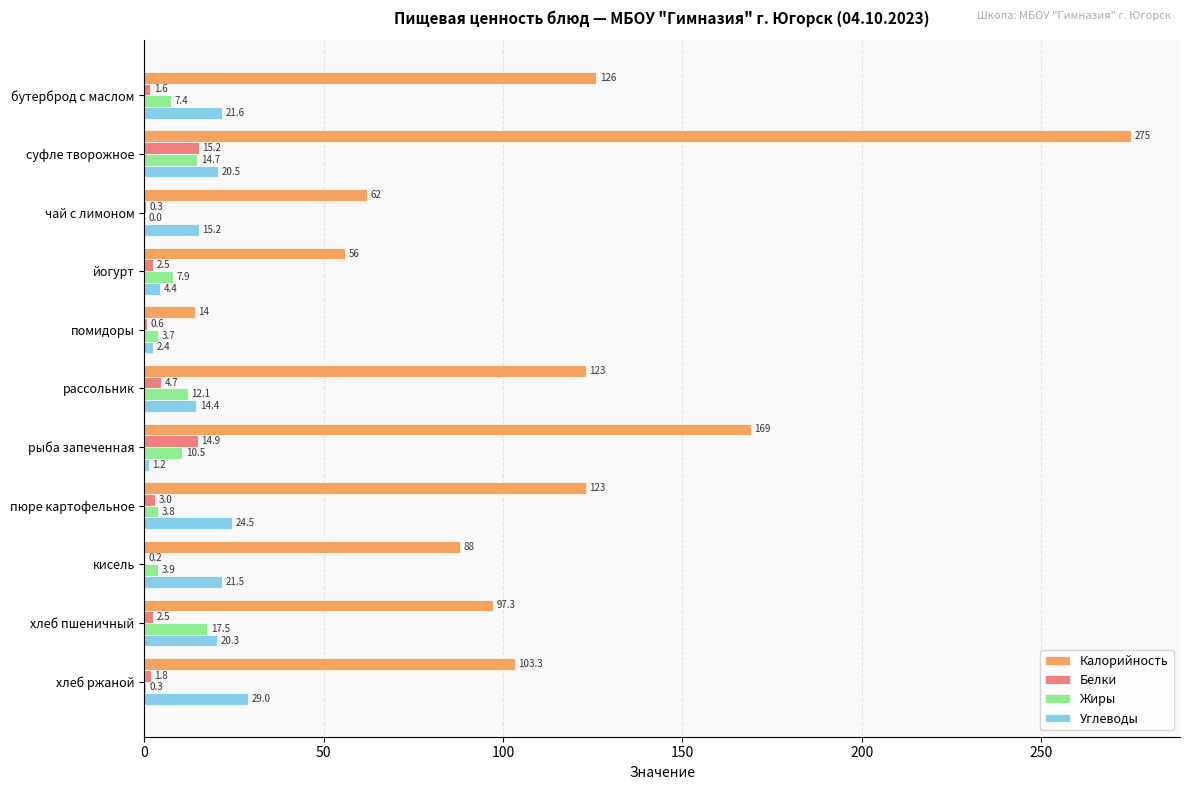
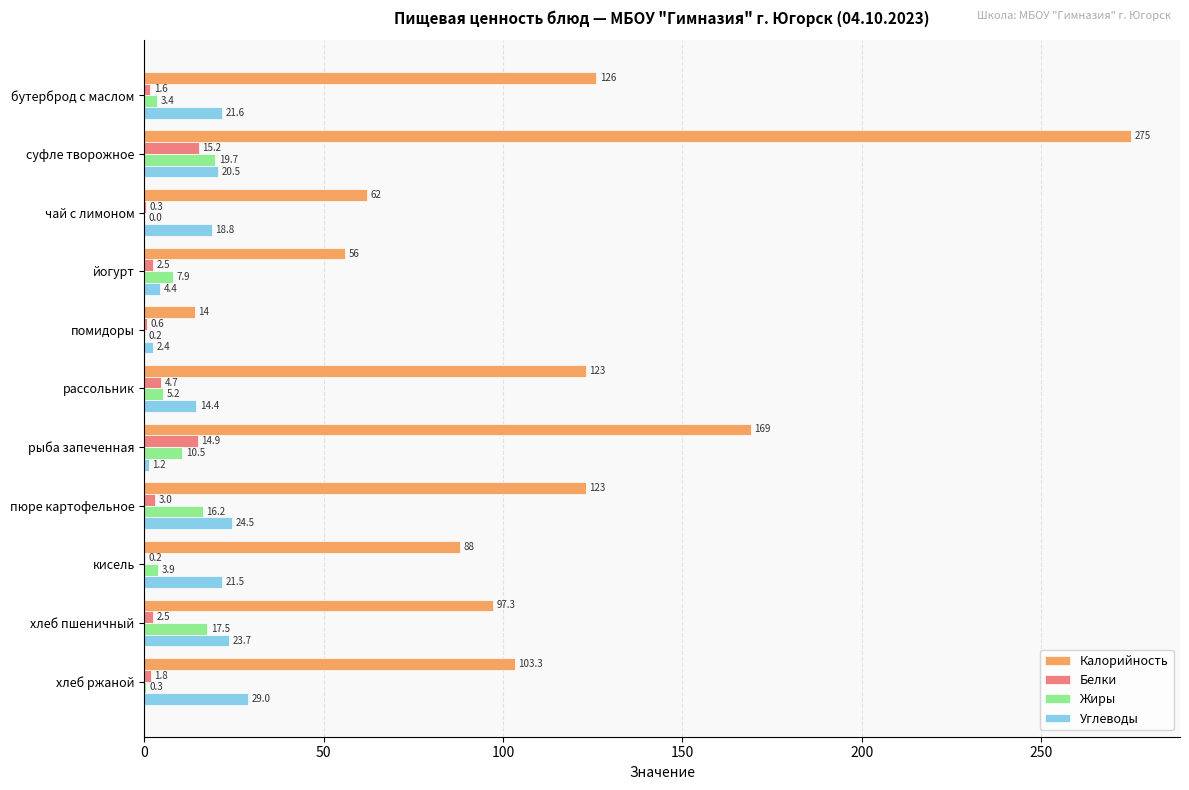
  {
    "Жиры": {
-     "бутерброд с маслом": 7.4,
-     "суфле творожное": 14.7,
+     "бутерброд с маслом": 3.4,
+     "суфле творожное": 19.7,
      "чай с лимоном": 0.0,
      "йогурт": 7.9,
-     "помидоры": 3.7,
-     "рассольник": 12.1,
+     "помидоры": 0.2,
+     "рассольник": 5.2,
      "рыба запеченная": 10.5,
-     "пюре картофельное": 3.8,
+     "пюре картофельное": 16.2,
      "кисель": 3.9,
      "хлеб пшеничный": 17.5,
      "хлеб ржаной": 0.3
    },
    "Углеводы": {
      "бутерброд с маслом": 21.6,
      "суфле творожное": 20.5,
-     "чай с лимоном": 15.2,
+     "чай с лимоном": 18.8,
      "йогурт": 4.4,
      "помидоры": 2.4,
      "рассольник": 14.4,
      "рыба запеченная": 1.2,
      "пюре картофельное": 24.5,
      "кисель": 21.5,
-     "хлеб пшеничный": 20.3,
+     "хлеб пшеничный": 23.7,
      "хлеб ржаной": 29.0
    }
  }
